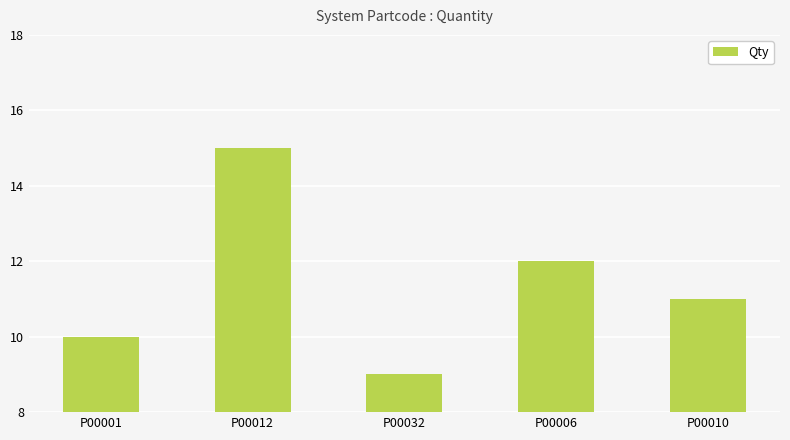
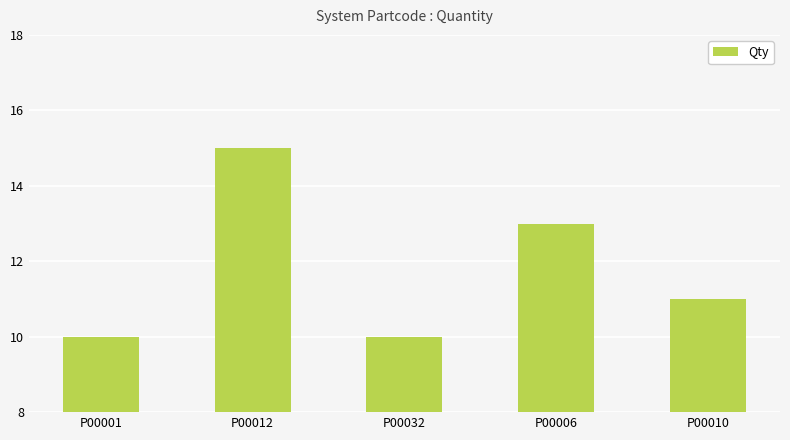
  {
    "P00001": 10,
    "P00012": 15,
-   "P00032": 9,
-   "P00006": 12,
+   "P00032": 10,
+   "P00006": 13,
    "P00010": 11
  }
